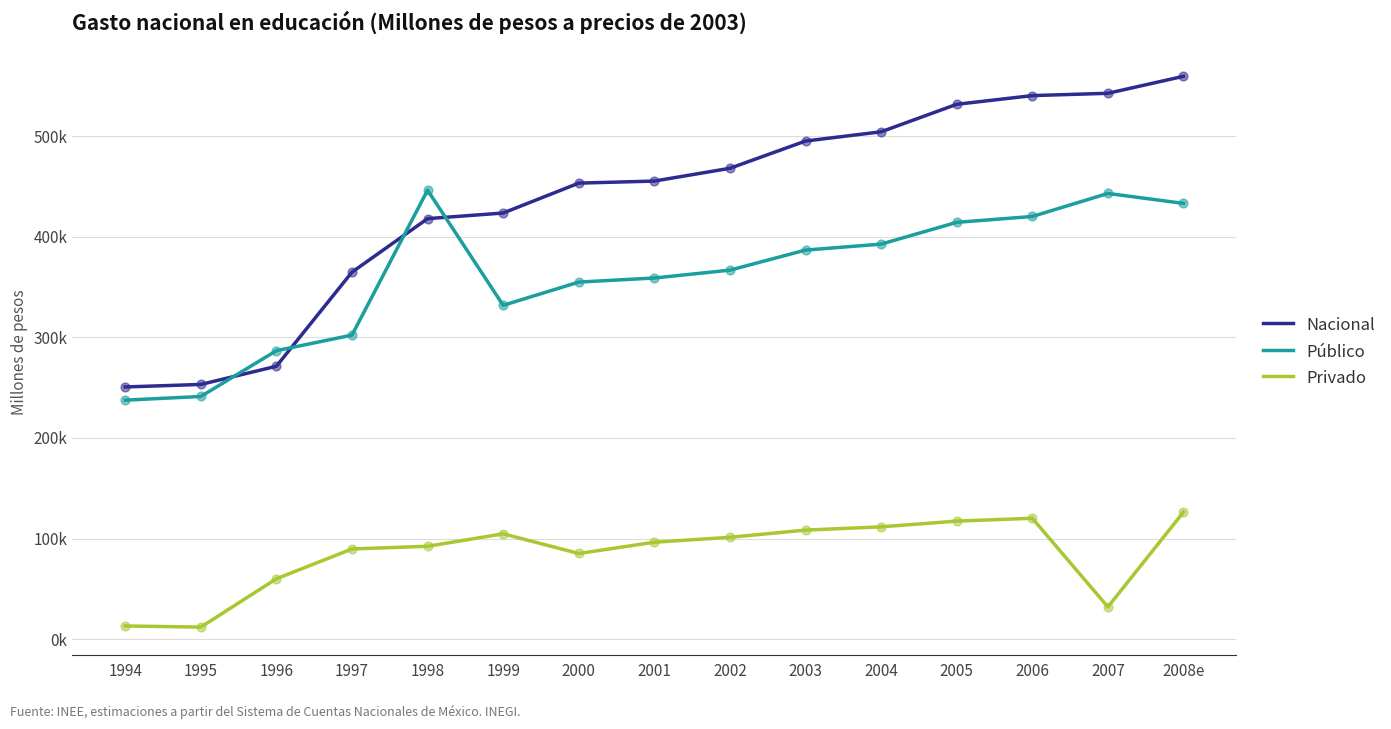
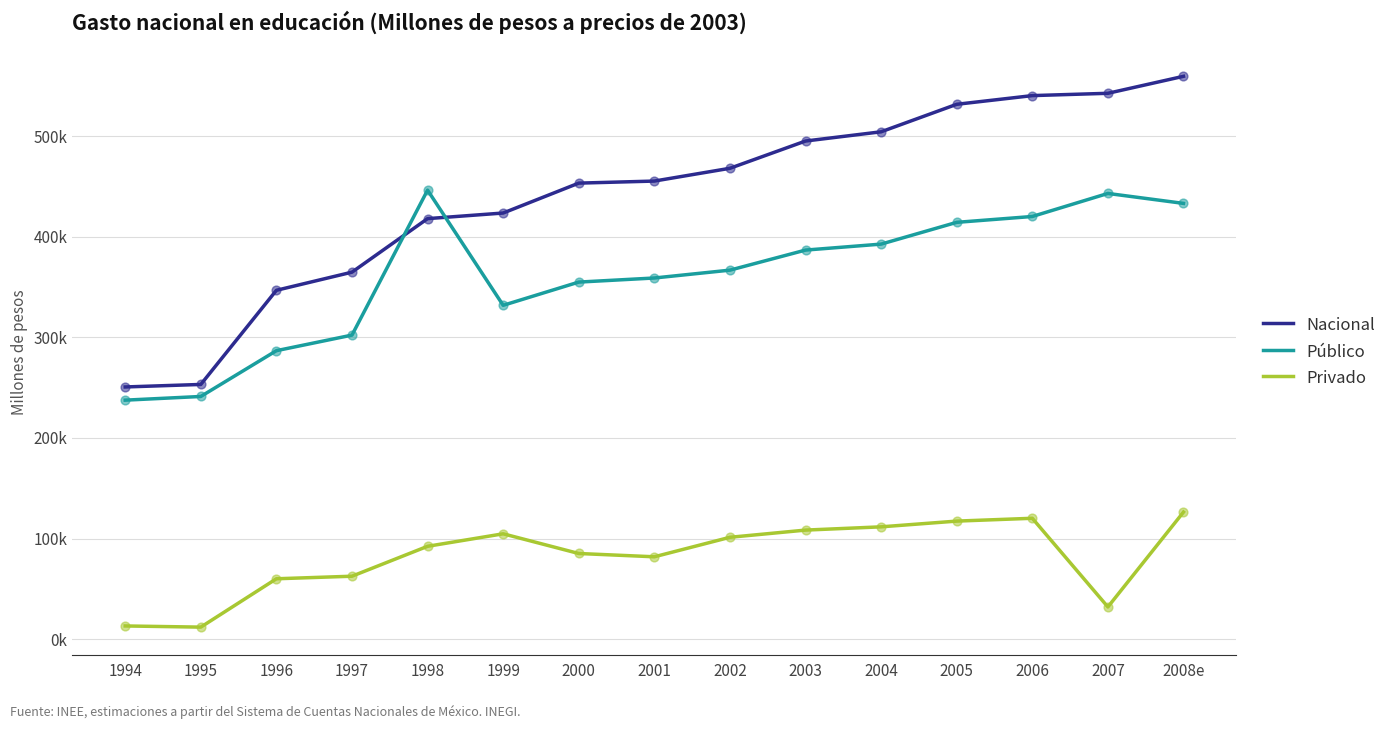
  {
    "Nacional": {
      "1994": 251000,
      "1995": 253000,
-     "1996": 271000,
+     "1996": 347000,
      "1997": 365000,
      "1998": 418000,
      "1999": 424000,
      "2000": 453000,
      "2001": 455000,
      "2002": 468000,
      "2003": 495000,
      "2004": 504000,
      "2005": 532000,
      "2006": 540000,
      "2007": 543000,
      "2008e": 559000
    },
    "Público": {
      "1994": 238000,
      "1995": 241000,
      "1996": 287000,
      "1997": 302000,
      "1998": 446000,
      "1999": 332000,
      "2000": 355000,
      "2001": 359000,
      "2002": 367000,
      "2003": 387000,
      "2004": 393000,
      "2005": 414000,
      "2006": 420000,
      "2007": 443000,
      "2008e": 433000
    },
    "Privado": {
      "1994": 13000,
      "1995": 12000,
      "1996": 60000,
-     "1997": 90000,
+     "1997": 63000,
      "1998": 92000,
      "1999": 105000,
      "2000": 85000,
-     "2001": 96000,
+     "2001": 82000,
      "2002": 101000,
      "2003": 108000,
      "2004": 112000,
      "2005": 117000,
      "2006": 120000,
      "2007": 32000,
      "2008e": 126000
    }
  }
